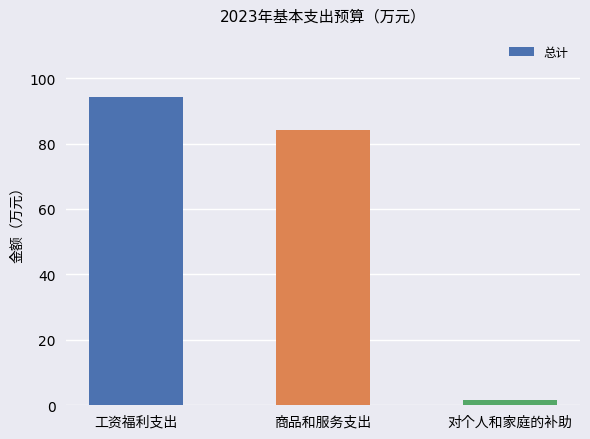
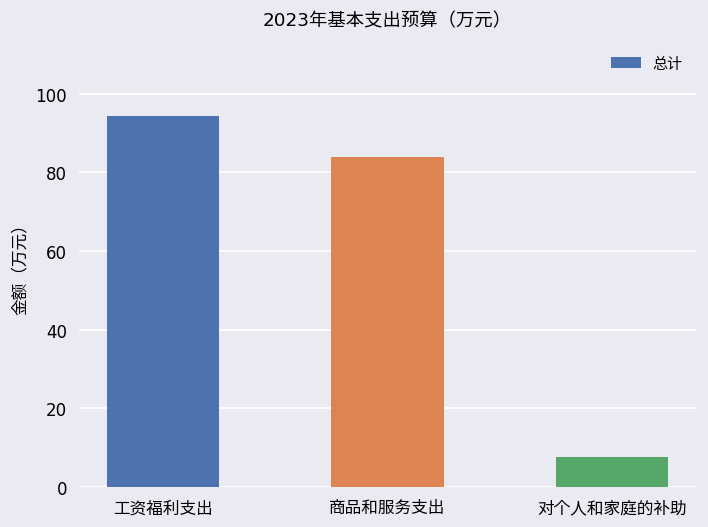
  {
    "工资福利支出": 94,
    "商品和服务支出": 84,
-   "对个人和家庭的补助": 2
+   "对个人和家庭的补助": 8
  }
